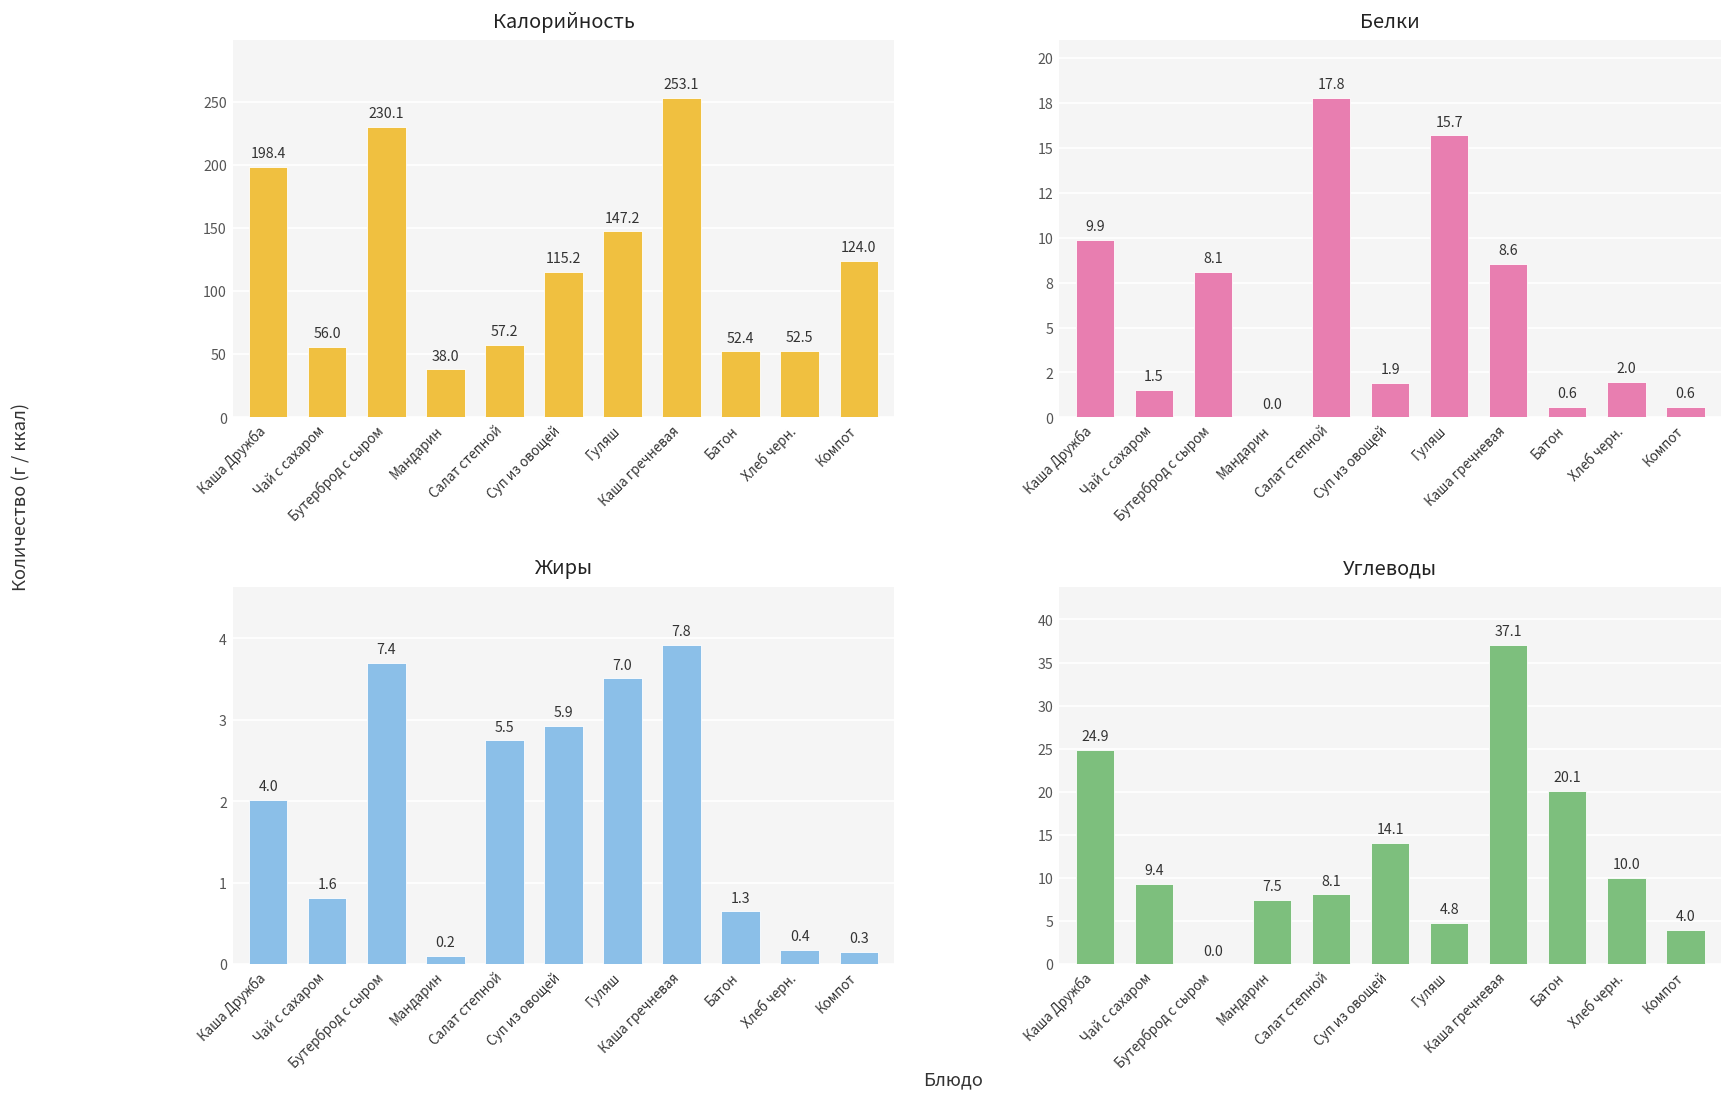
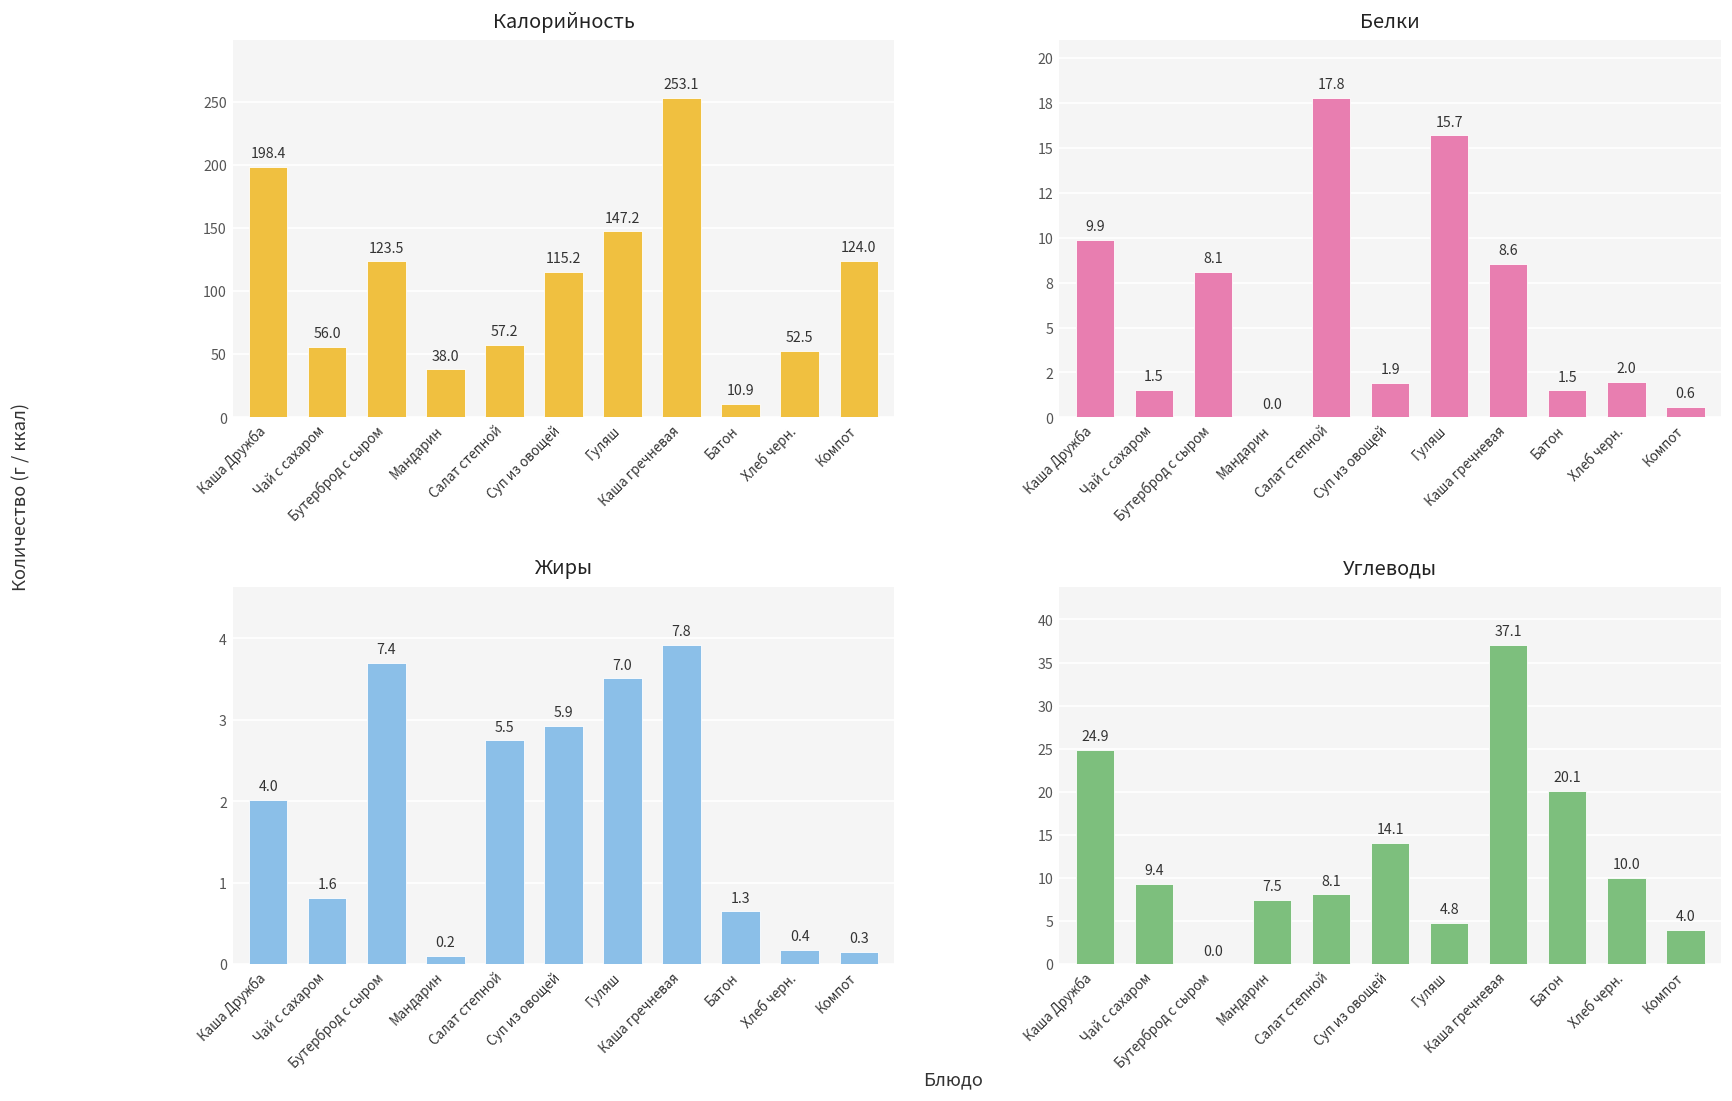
  {
    "Калорийность": {
      "Каша Дружба": 198.4,
      "Чай с сахаром": 56.0,
-     "Бутерброд с сыром": 230.1,
+     "Бутерброд с сыром": 123.5,
      "Мандарин": 38.0,
      "Салат степной": 57.2,
      "Суп из овощей": 115.2,
      "Гуляш": 147.2,
      "Каша гречневая": 253.1,
-     "Батон": 52.4,
+     "Батон": 10.9,
      "Хлеб черн.": 52.5,
      "Компот": 124.0
    },
    "Белки": {
      "Каша Дружба": 9.9,
      "Чай с сахаром": 1.5,
      "Бутерброд с сыром": 8.1,
      "Мандарин": 0.0,
      "Салат степной": 17.8,
      "Суп из овощей": 1.9,
      "Гуляш": 15.7,
      "Каша гречневая": 8.6,
-     "Батон": 0.6,
+     "Батон": 1.5,
      "Хлеб черн.": 2.0,
      "Компот": 0.6
    },
    "Жиры": {
      "Каша Дружба": 4.0,
      "Чай с сахаром": 1.6,
      "Бутерброд с сыром": 7.4,
      "Мандарин": 0.2,
      "Салат степной": 5.5,
      "Суп из овощей": 5.9,
      "Гуляш": 7.0,
      "Каша гречневая": 7.8,
      "Батон": 1.3,
      "Хлеб черн.": 0.4,
      "Компот": 0.3
    },
    "Углеводы": {
      "Каша Дружба": 24.9,
      "Чай с сахаром": 9.4,
      "Бутерброд с сыром": 0.0,
      "Мандарин": 7.5,
      "Салат степной": 8.1,
      "Суп из овощей": 14.1,
      "Гуляш": 4.8,
      "Каша гречневая": 37.1,
      "Батон": 20.1,
      "Хлеб черн.": 10.0,
      "Компот": 4.0
    }
  }
